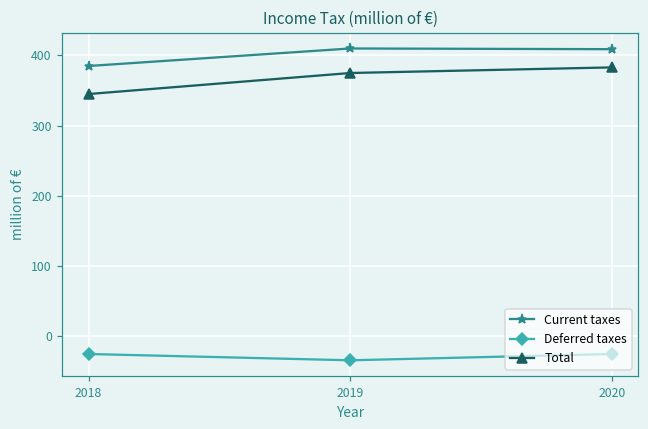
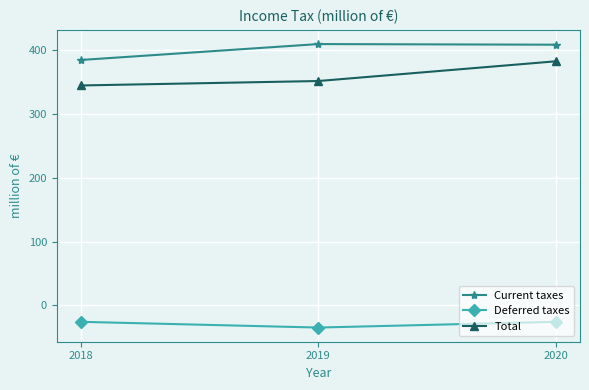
  {
    "Total": {
      "2018": 350,
-     "2019": 380,
+     "2019": 350,
      "2020": 380
    }
  }
